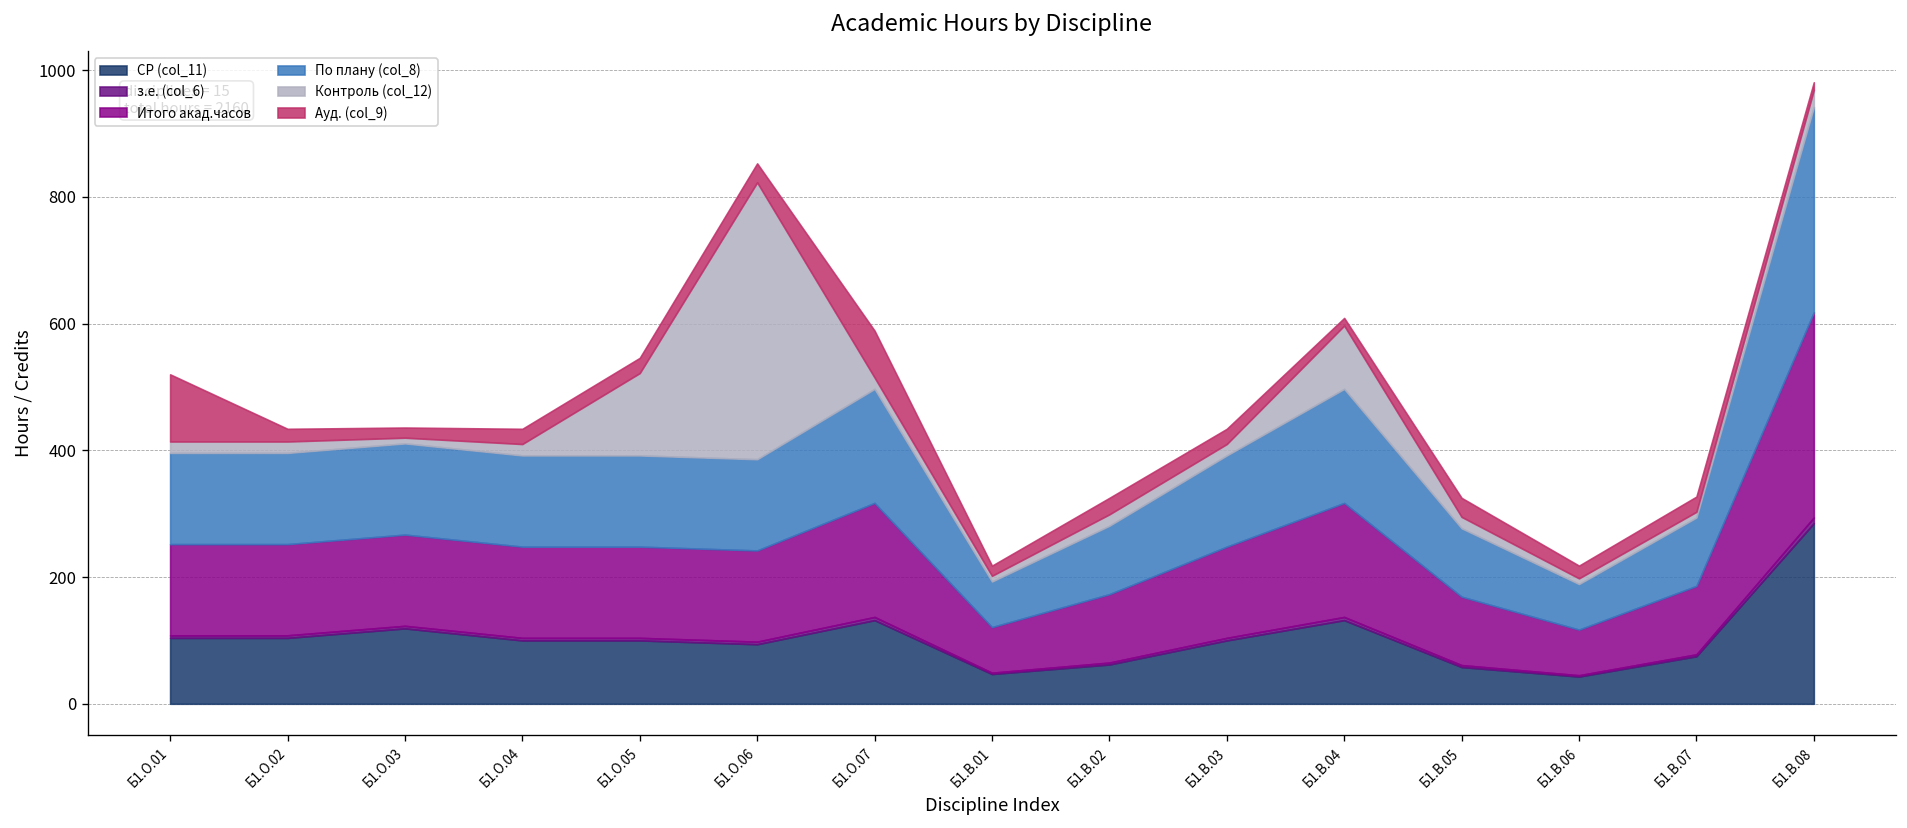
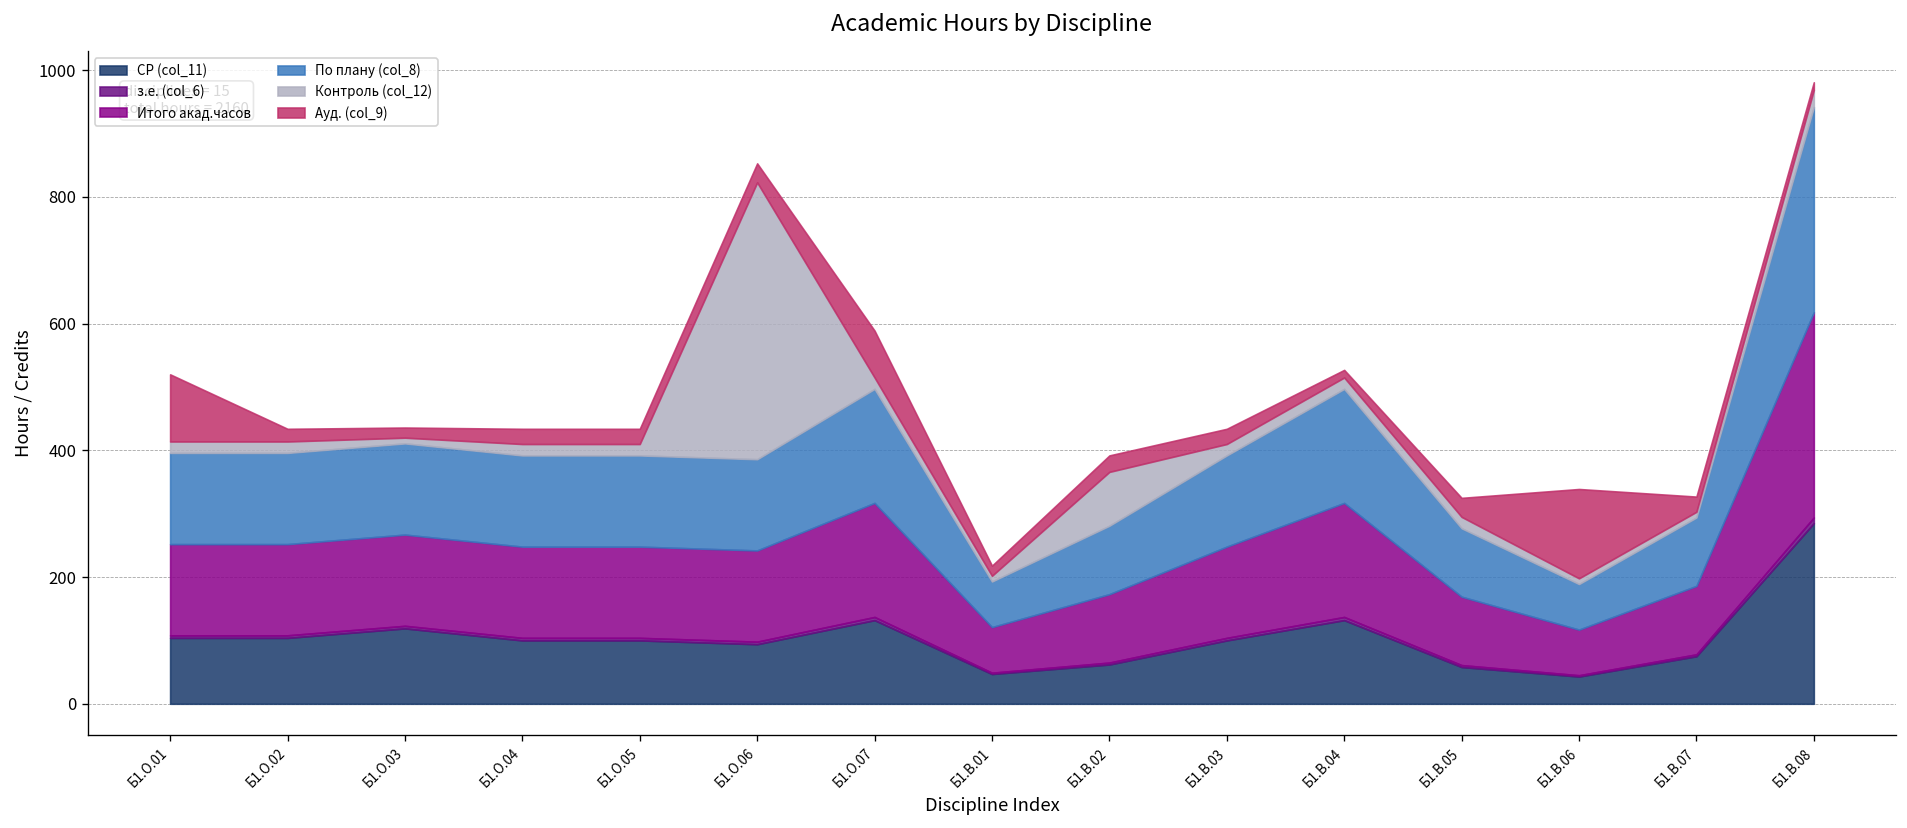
  {
    "СР (col_11)": {
      "Б1.О.07": 130,
      "Б1.В.04": 130,
      "Б1.В.08": 290
    },
    "По плану (col_8)": {
      "Б1.О.01": 140,
      "Б1.О.02": 140,
      "Б1.О.03": 140,
      "Б1.О.04": 140,
      "Б1.О.05": 140,
      "Б1.О.06": 140,
      "Б1.О.07": 180,
      "Б1.В.01": 70,
      "Б1.В.02": 110,
      "Б1.В.03": 140,
      "Б1.В.04": 180,
      "Б1.В.05": 110,
      "Б1.В.06": 70,
      "Б1.В.07": 110,
      "Б1.В.08": 320
    },
    "Контроль (col_12)": {
      "Б1.О.01": 20,
      "Б1.О.02": 20,
      "Б1.О.03": 10,
      "Б1.О.04": 20,
-     "Б1.О.05": 130,
+     "Б1.О.05": 20,
      "Б1.О.06": 440,
      "Б1.О.07": 20,
      "Б1.В.01": 10,
-     "Б1.В.02": 20,
+     "Б1.В.02": 90,
      "Б1.В.03": 20,
-     "Б1.В.04": 100,
+     "Б1.В.04": 20,
      "Б1.В.05": 20,
      "Б1.В.06": 10,
      "Б1.В.07": 10,
      "Б1.В.08": 30
    },
    "Ауд. (col_9)": {
      "Б1.О.01": 110,
      "Б1.О.02": 20,
      "Б1.О.03": 20,
      "Б1.О.04": 20,
      "Б1.О.05": 20,
      "Б1.О.06": 30,
      "Б1.О.07": 70,
      "Б1.В.01": 20,
      "Б1.В.02": 30,
      "Б1.В.03": 20,
      "Б1.В.04": 10,
      "Б1.В.05": 30,
-     "Б1.В.06": 20,
+     "Б1.В.06": 140,
      "Б1.В.07": 20,
      "Б1.В.08": 10
    }
  }
